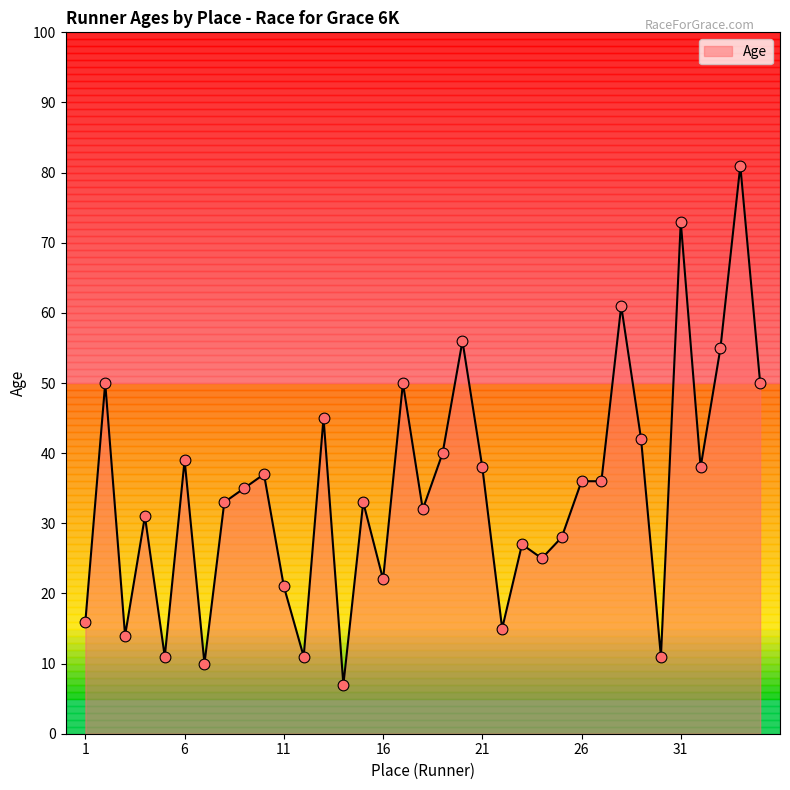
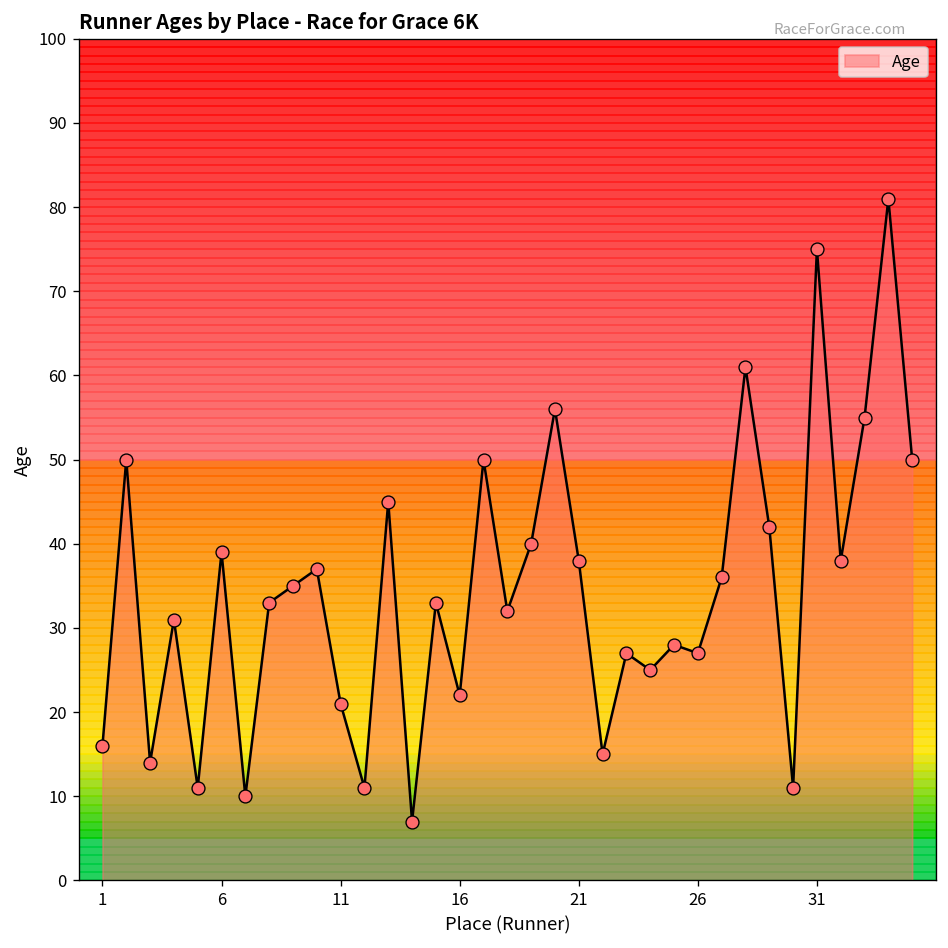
  {
    "1": 16,
    "6": 39,
    "11": 21,
    "16": 22,
    "21": 38,
-   "26": 36,
-   "31": 73
+   "26": 27,
+   "31": 75
  }
